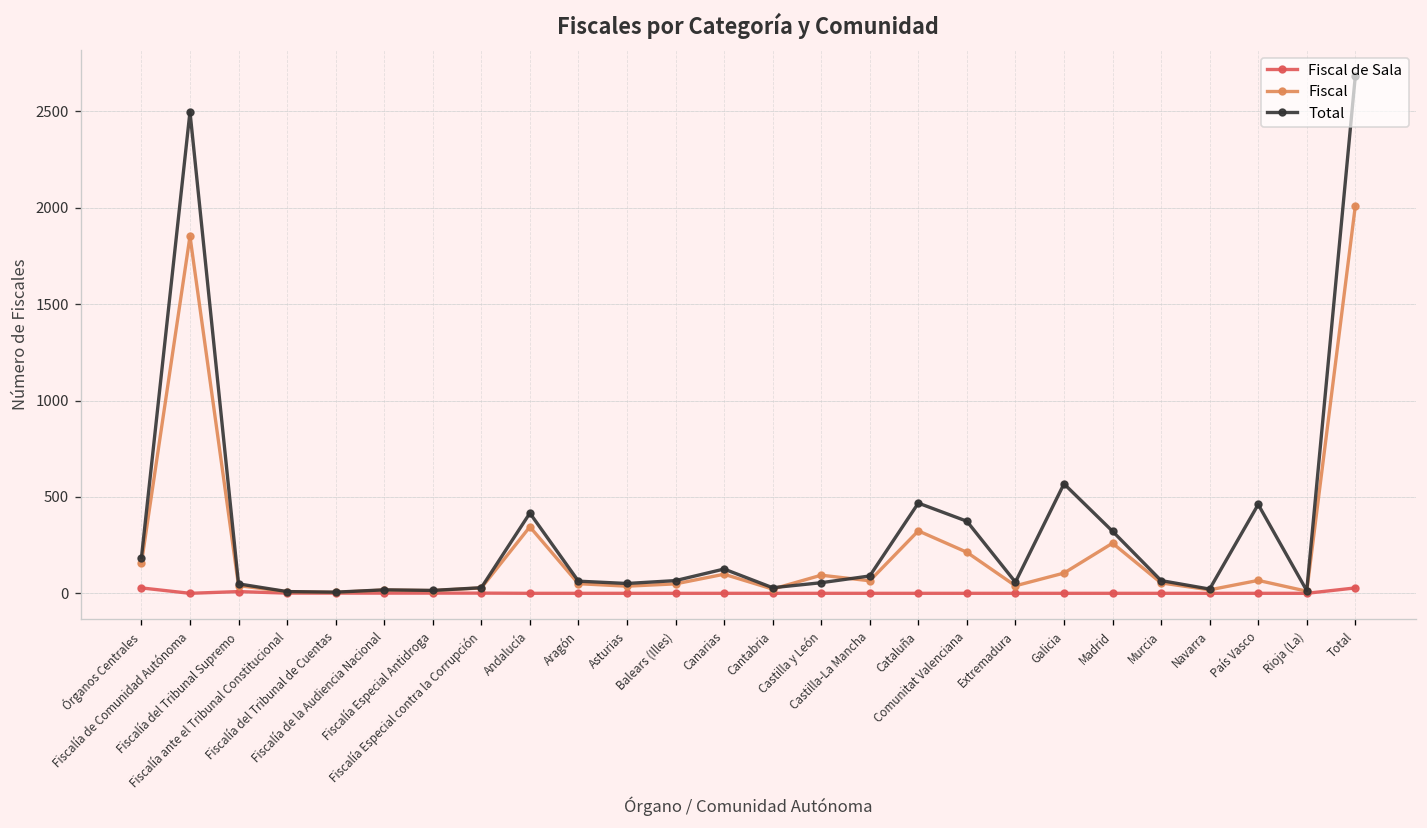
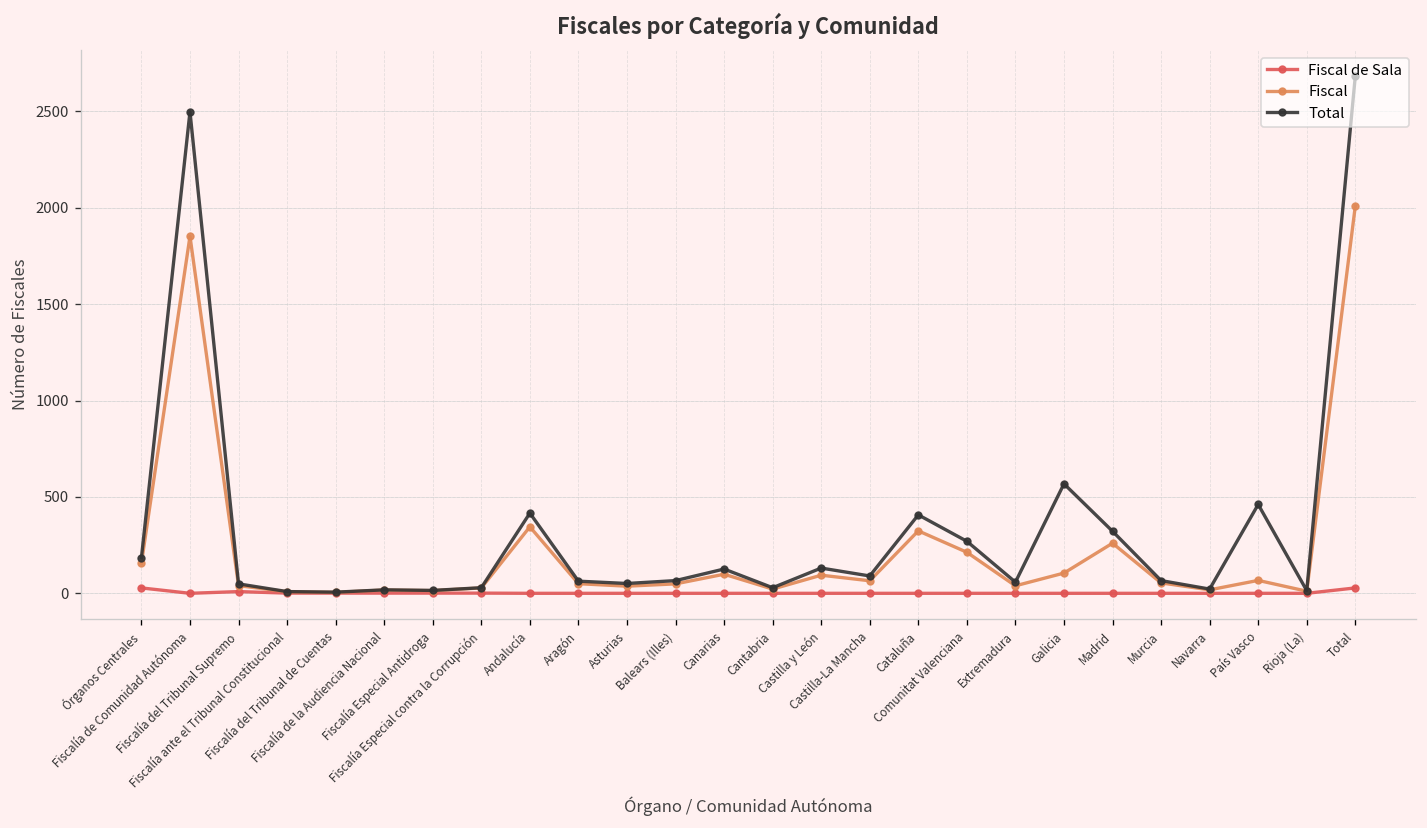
  {
    "Total": {
      "Órganos Centrales": 190,
      "Fiscalía de Comunidad Autónoma": 2500,
      "Andalucía": 420,
      "Balears (Illes)": 70,
      "Canarias": 130,
-     "Castilla y León": 60,
+     "Castilla y León": 130,
      "Castilla-La Mancha": 90,
-     "Cataluña": 470,
-     "Comunitat Valenciana": 370,
+     "Cataluña": 410,
+     "Comunitat Valenciana": 270,
      "Extremadura": 60,
      "Galicia": 570,
      "Madrid": 320,
      "País Vasco": 460
    }
  }
